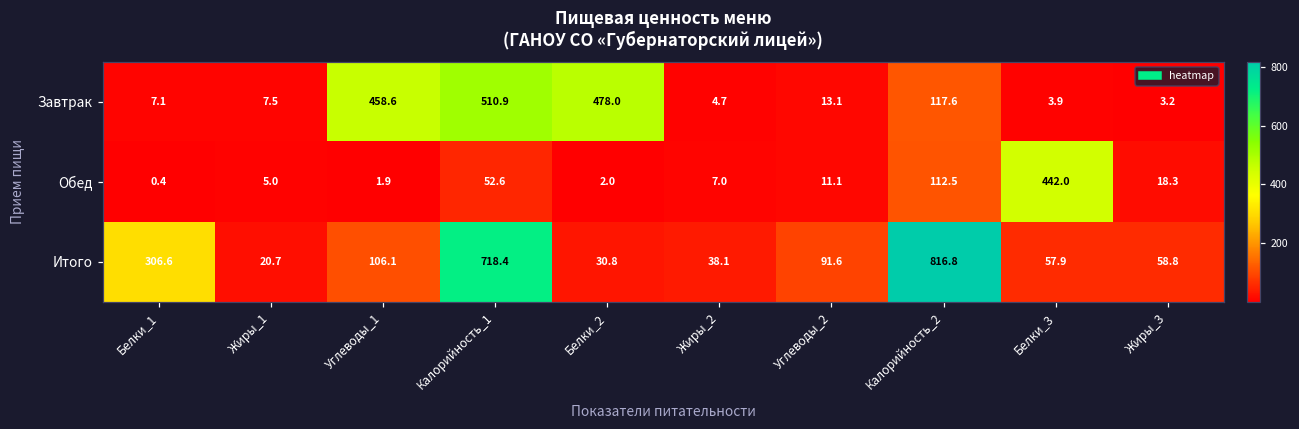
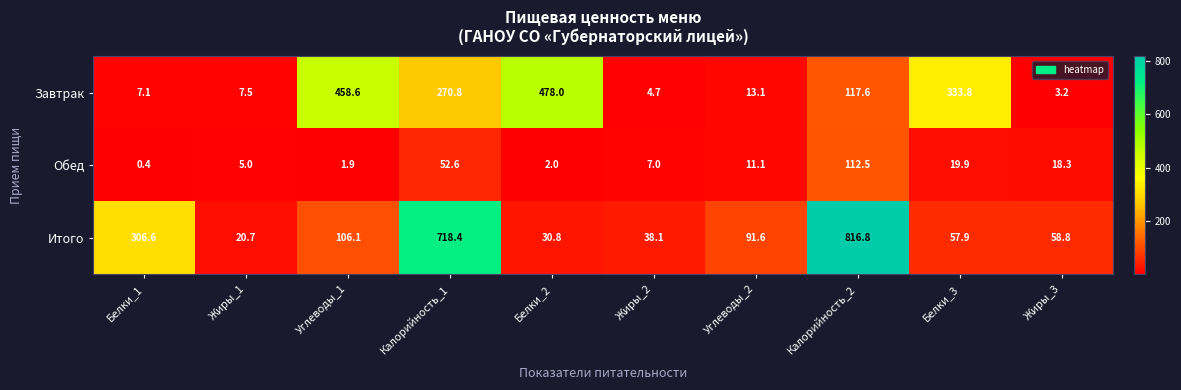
  {
    "Завтрак": {
      "Белки_1": 7.1,
      "Жиры_1": 7.5,
      "Углеводы_1": 458.6,
-     "Калорийность_1": 510.9,
+     "Калорийность_1": 270.8,
      "Белки_2": 478.0,
      "Жиры_2": 4.7,
      "Углеводы_2": 13.1,
      "Калорийность_2": 117.6,
-     "Белки_3": 3.9,
+     "Белки_3": 333.8,
      "Жиры_3": 3.2
    },
    "Обед": {
      "Белки_1": 0.4,
      "Жиры_1": 5.0,
      "Углеводы_1": 1.9,
      "Калорийность_1": 52.6,
      "Белки_2": 2.0,
      "Жиры_2": 7.0,
      "Углеводы_2": 11.1,
      "Калорийность_2": 112.5,
-     "Белки_3": 442.0,
+     "Белки_3": 19.9,
      "Жиры_3": 18.3
    },
    "Итого": {
      "Белки_1": 306.6,
      "Жиры_1": 20.7,
      "Углеводы_1": 106.1,
      "Калорийность_1": 718.4,
      "Белки_2": 30.8,
      "Жиры_2": 38.1,
      "Углеводы_2": 91.6,
      "Калорийность_2": 816.8,
      "Белки_3": 57.9,
      "Жиры_3": 58.8
    }
  }
